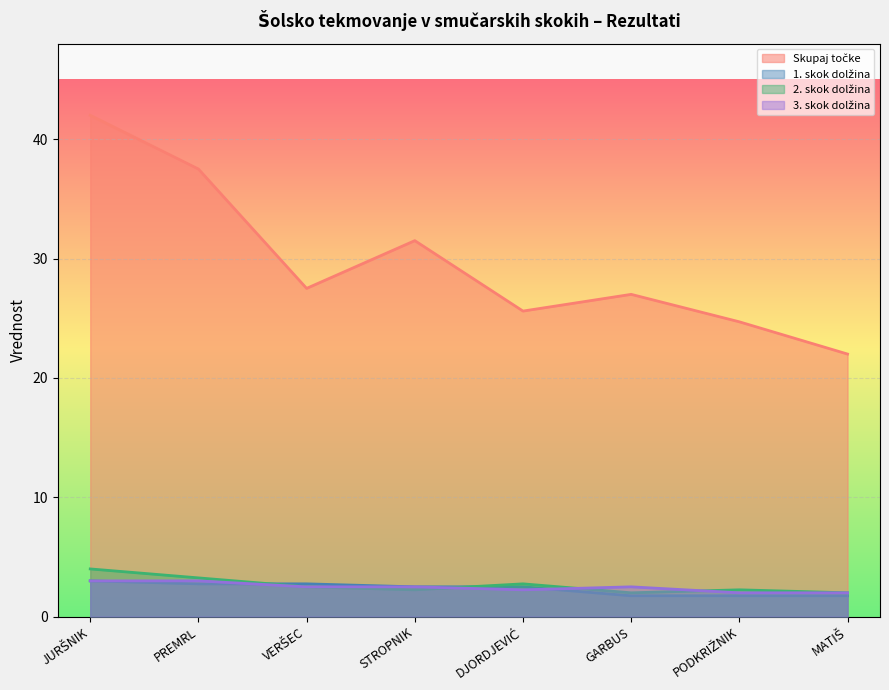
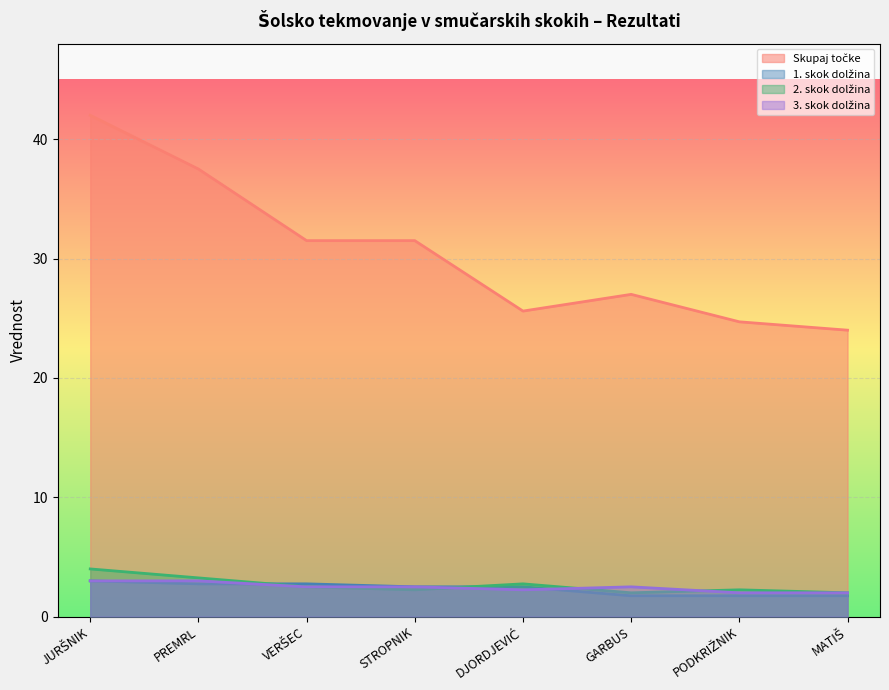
  {
    "Skupaj točke": {
      "JURŠNIK": 42.0,
      "PREMRL": 37.5,
-     "VERŠEC": 27.5,
+     "VERŠEC": 31.5,
      "STROPNIK": 31.5,
      "DJORDJEVIĆ": 25.6,
      "GARBUS": 27.0,
      "PODKRIŽNIK": 24.7,
-     "MATIŠ": 22
+     "MATIŠ": 24
    },
    "3. skok dolžina": {
      "PREMRL": 3.0,
      "DJORDJEVIĆ": 2.3,
      "GARBUS": 2.5,
      "PODKRIŽNIK": 2.0
    }
  }
